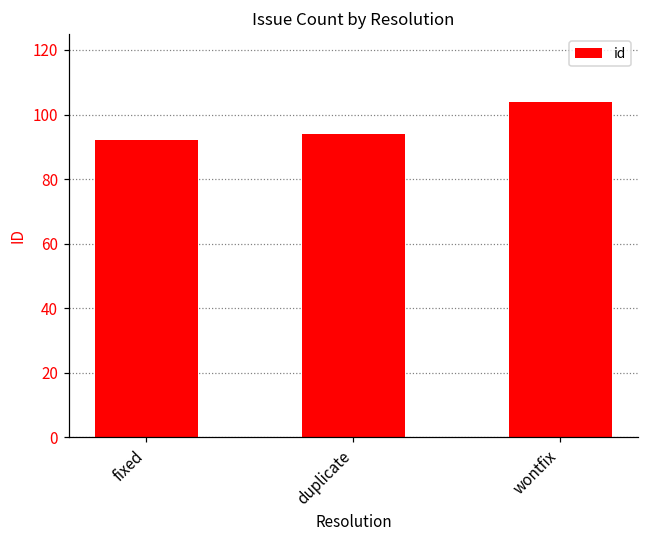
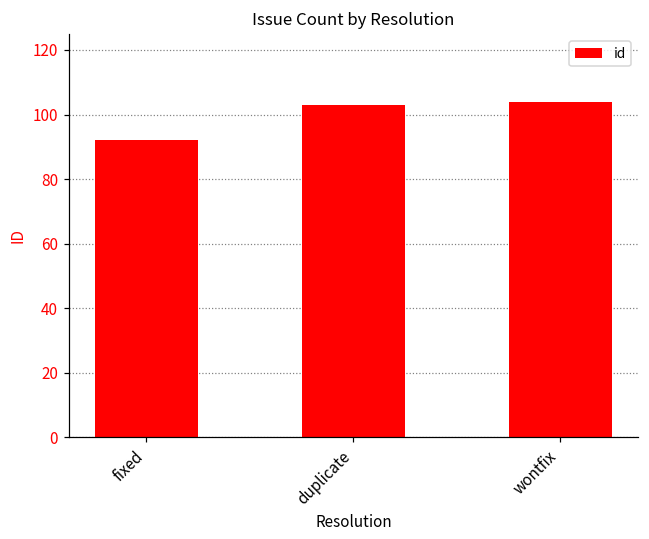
  {
    "fixed": 92,
-   "duplicate": 94,
+   "duplicate": 103,
    "wontfix": 104
  }
